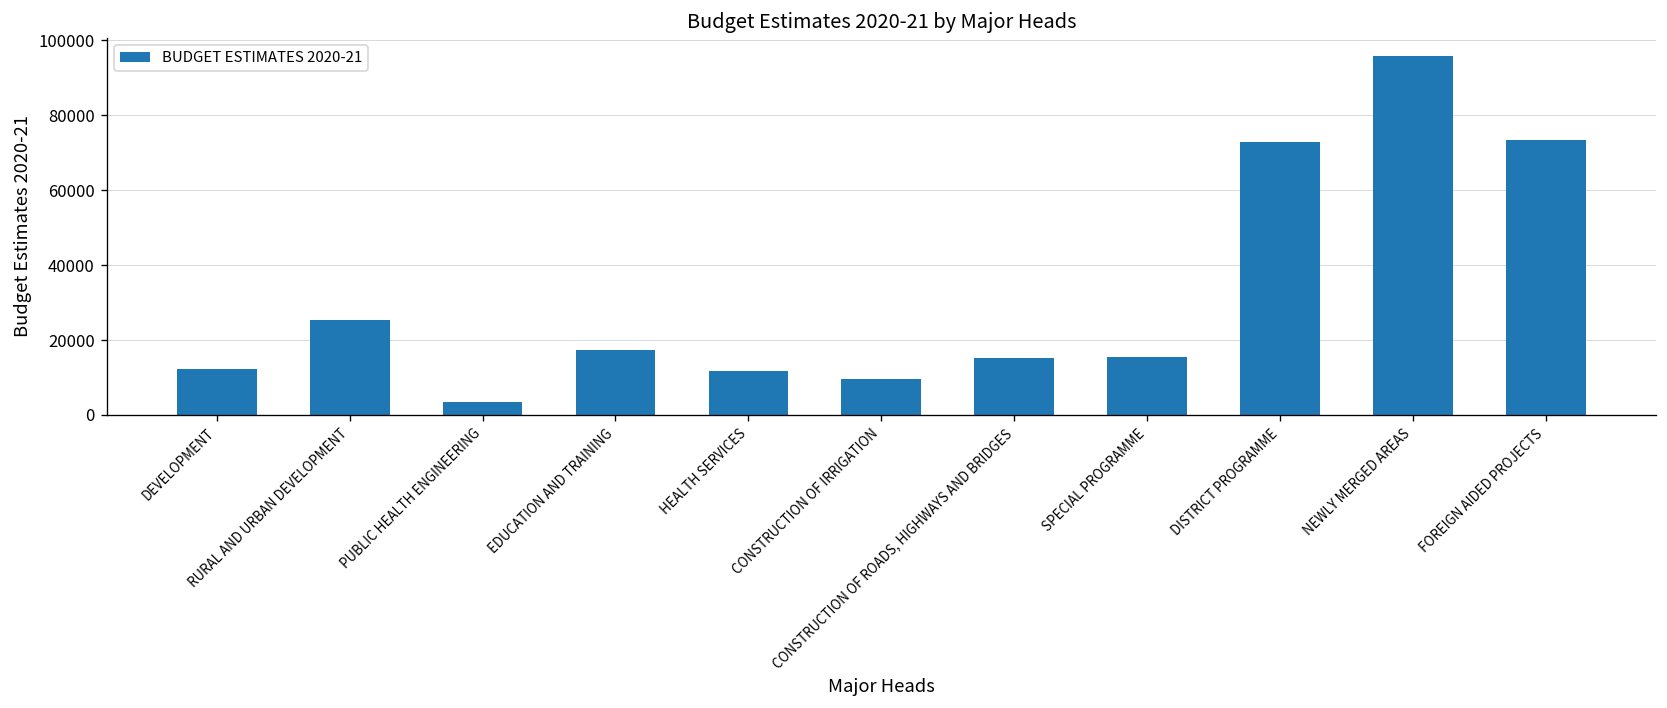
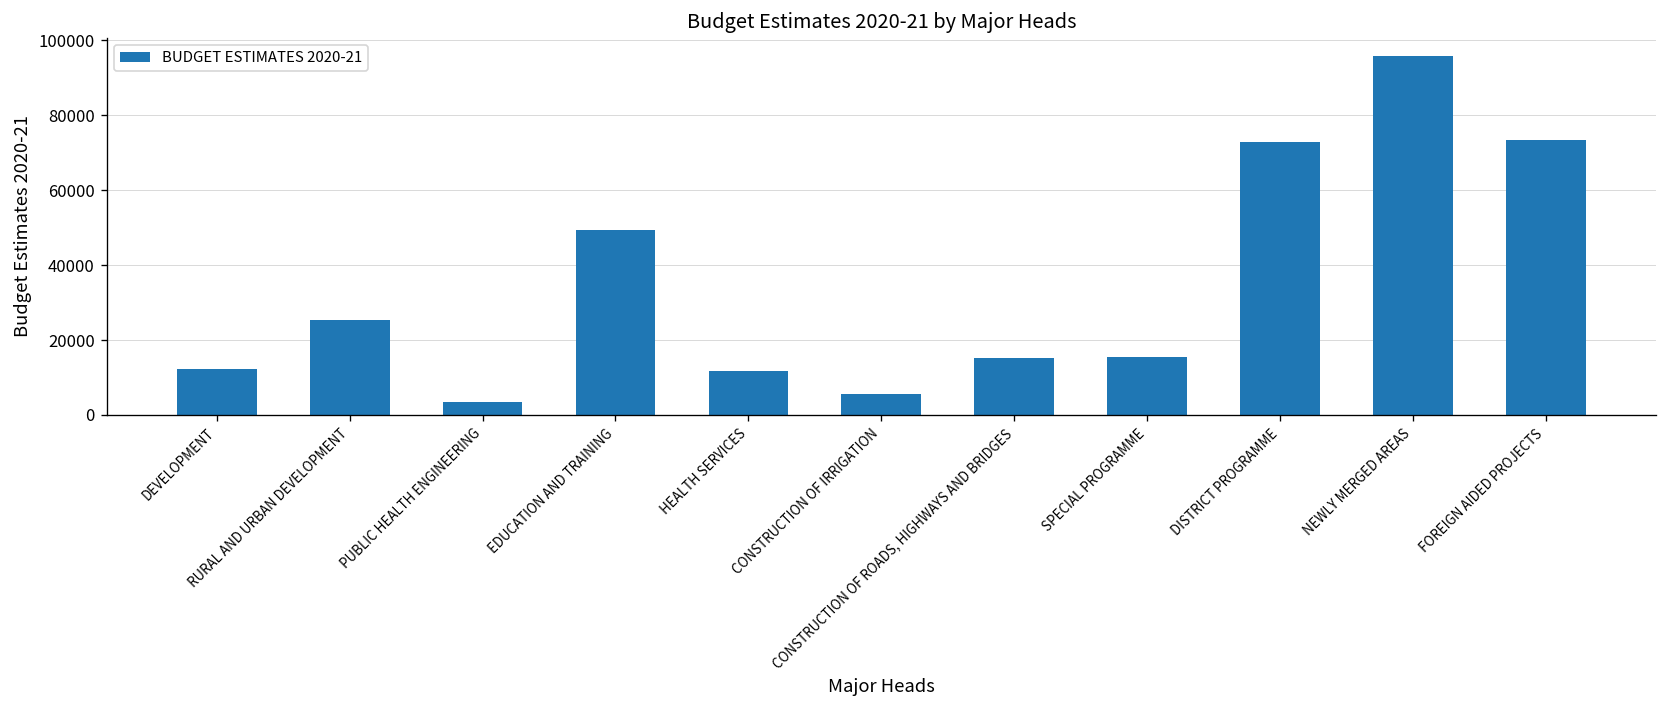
  {
    "DEVELOPMENT": 12000,
    "RURAL AND URBAN DEVELOPMENT": 25000,
    "PUBLIC HEALTH ENGINEERING": 4000,
-   "EDUCATION AND TRAINING": 17000,
+   "EDUCATION AND TRAINING": 49000,
    "HEALTH SERVICES": 12000,
-   "CONSTRUCTION OF IRRIGATION": 10000,
+   "CONSTRUCTION OF IRRIGATION": 6000,
    "CONSTRUCTION OF ROADS, HIGHWAYS AND BRIDGES": 15000,
    "SPECIAL PROGRAMME": 15000,
    "DISTRICT PROGRAMME": 73000,
    "NEWLY MERGED AREAS": 96000,
    "FOREIGN AIDED PROJECTS": 73000
  }
